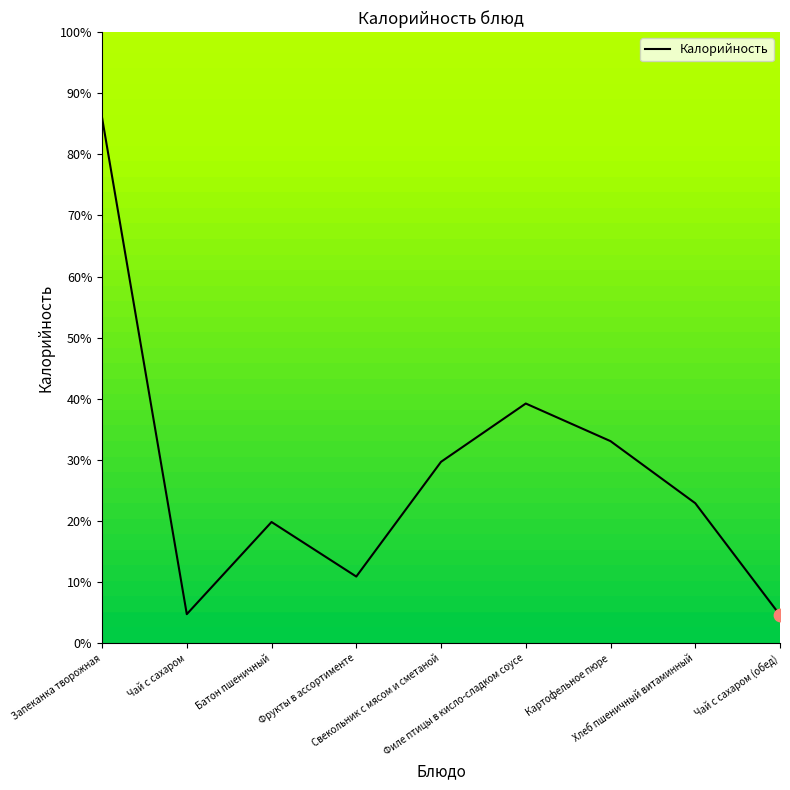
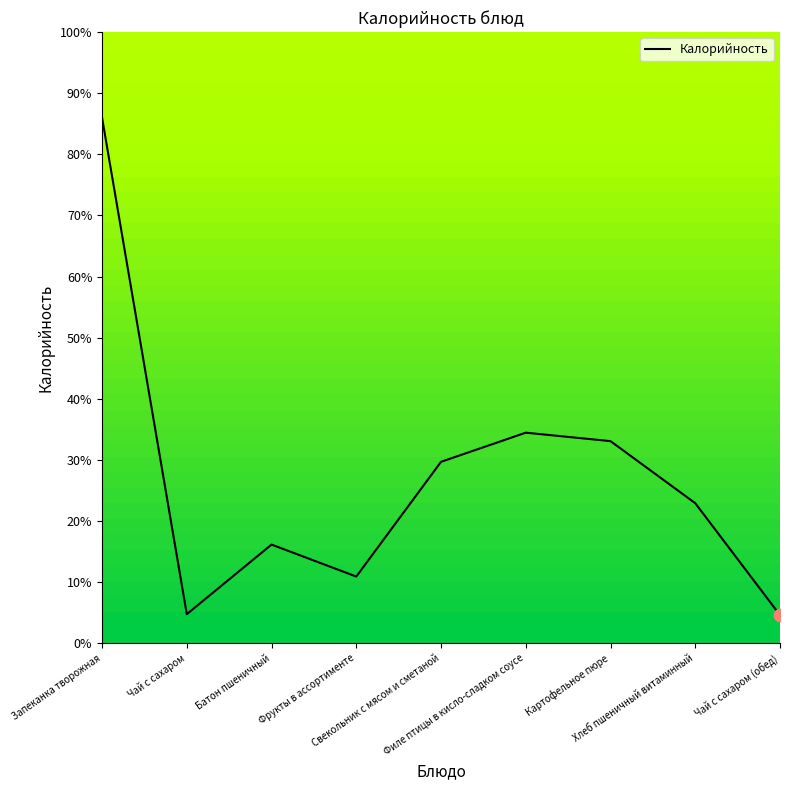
  {
    "Калорийность": {
      "Запеканка творожная": "86%",
-     "Батон пшеничный": "20%",
+     "Батон пшеничный": "16%",
      "Фрукты в ассортименте": "11%",
      "Свекольник с мясом и сметаной": "30%",
-     "Филе птицы в кисло-сладком соусе": "39%",
+     "Филе птицы в кисло-сладком соусе": "34%",
      "Картофельное пюре": "33%",
      "Хлеб пшеничный витаминный": "23%"
    }
  }
